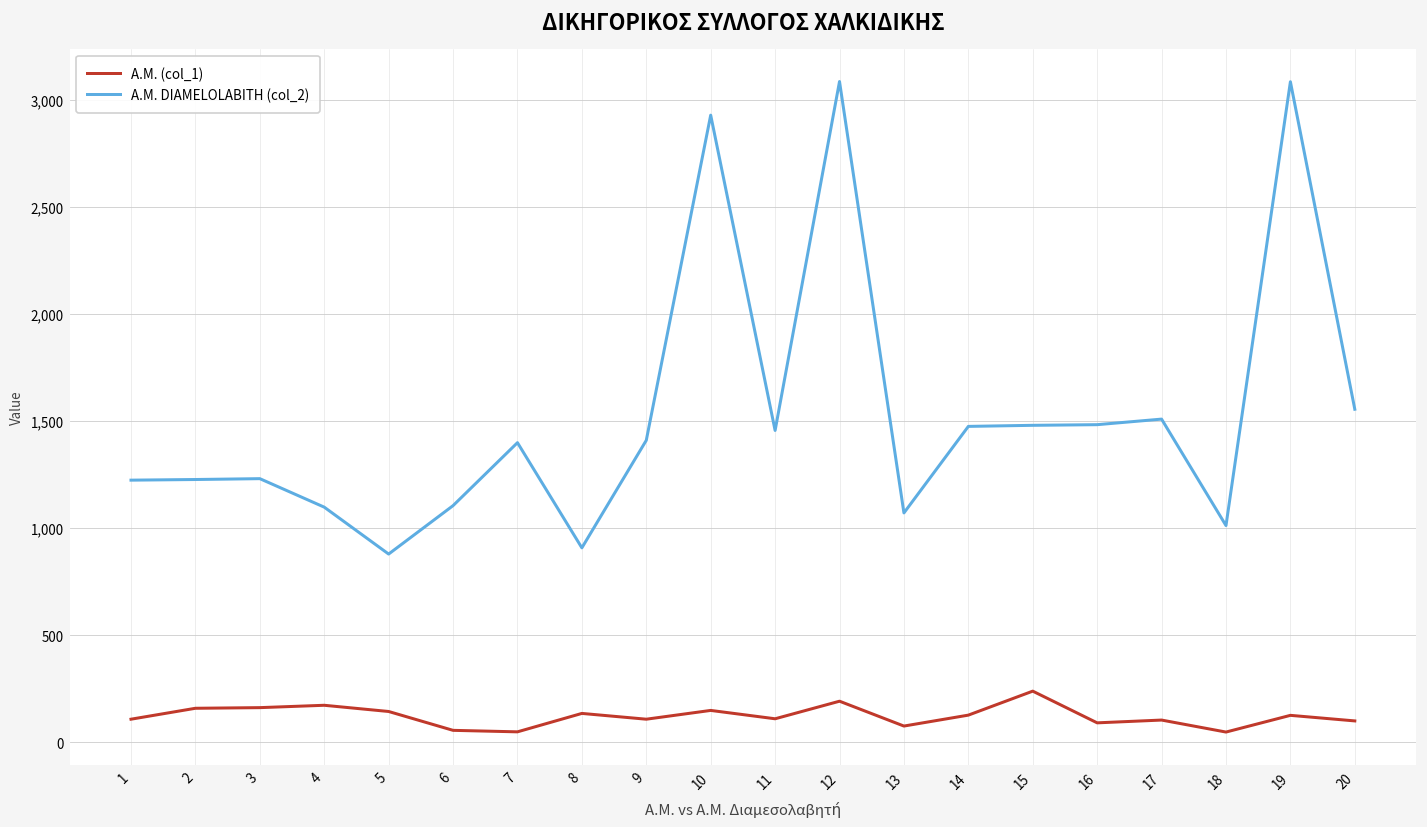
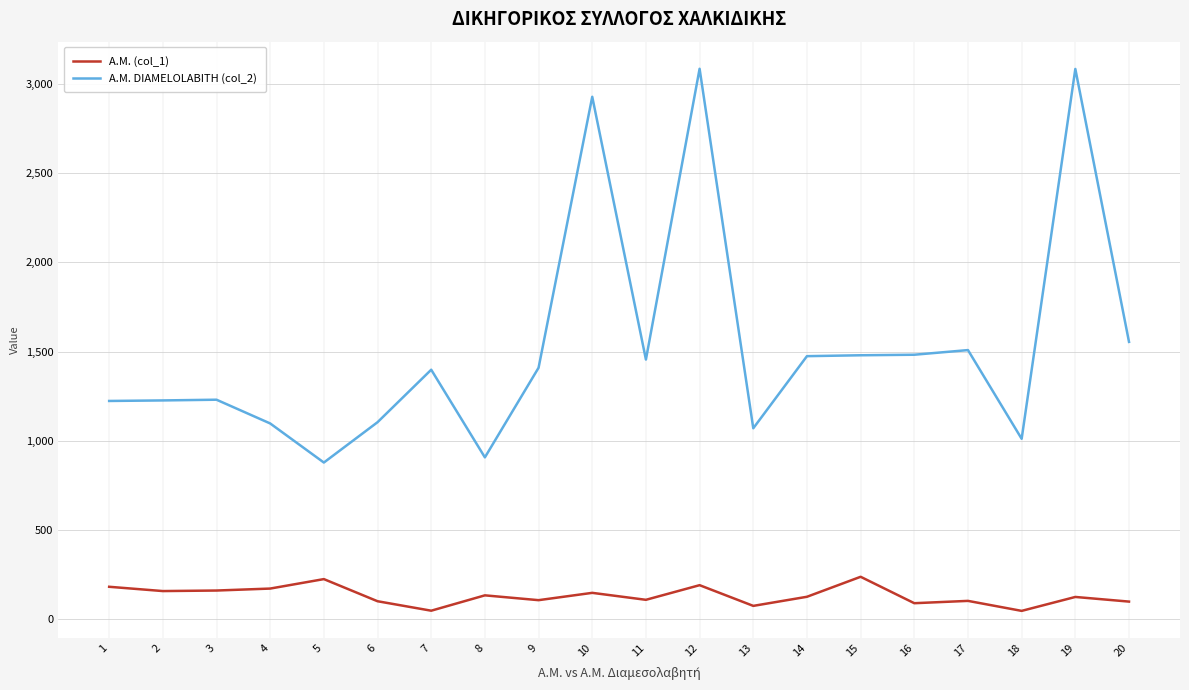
  {
    "A.M. (col_1)": {
-     "1": "110",
+     "1": "180",
      "2": "160",
      "3": "160",
      "4": "170",
-     "5": "140",
-     "6": "60",
+     "5": "230",
+     "6": "100",
      "7": "50",
      "8": "140",
      "9": "110",
      "10": "150",
      "11": "110",
      "12": "190",
      "13": "80",
      "14": "130",
      "15": "240",
      "16": "90",
      "17": "100",
      "18": "50",
      "19": "130",
      "20": "100"
    },
    "A.M. DIAMELOLABITH (col_2)": {
      "1": "1,220",
      "2": "1,230",
      "3": "1,230",
      "4": "1,100",
      "5": "880",
      "6": "1,110",
      "7": "1,400",
      "8": "910",
      "9": "1,410",
      "10": "2,930",
      "11": "1,460",
      "12": "3,090",
      "13": "1,070",
      "14": "1,480",
      "15": "1,480",
      "16": "1,480",
      "17": "1,510",
      "18": "1,010",
      "19": "3,080",
      "20": "1,560"
    }
  }
